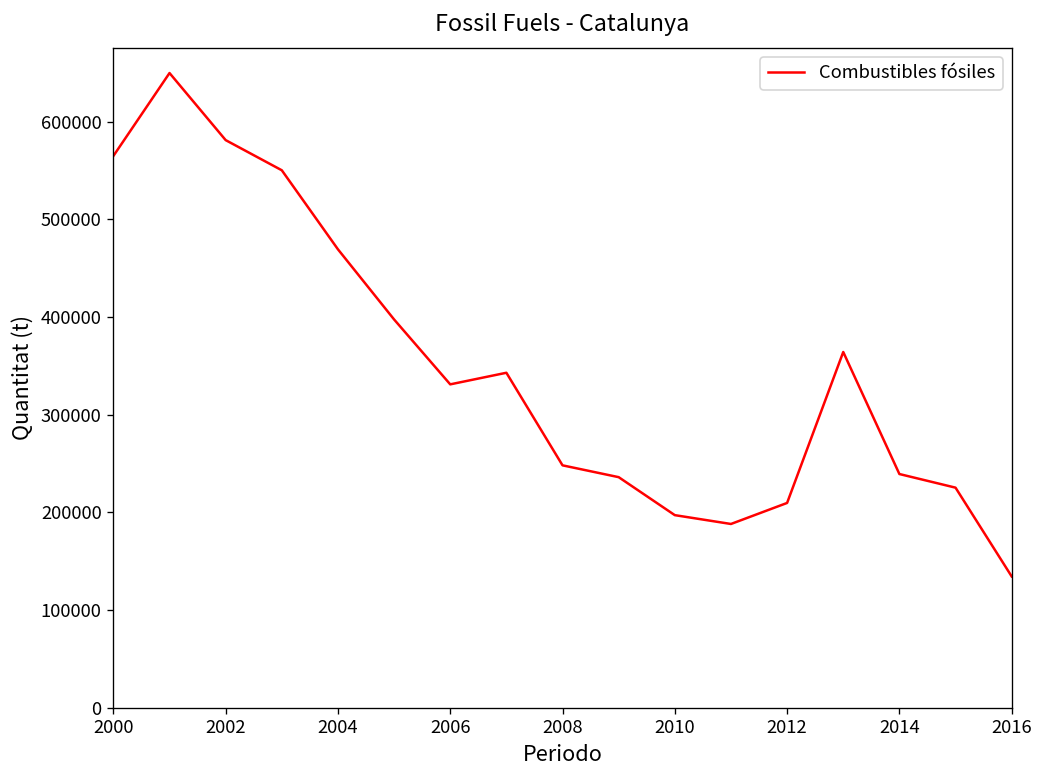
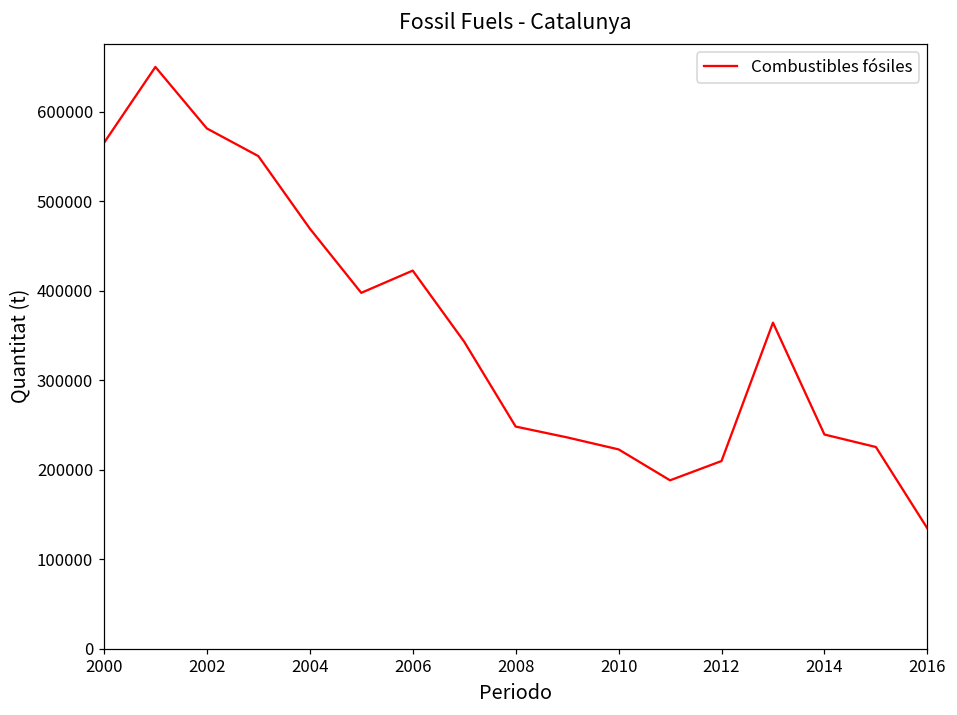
  {
    "2000": 560000,
    "2002": 580000,
    "2004": 470000,
-   "2006": 330000,
+   "2006": 420000,
    "2008": 250000,
-   "2010": 200000,
+   "2010": 220000,
    "2012": 210000,
    "2014": 240000,
    "2016": 130000
  }
